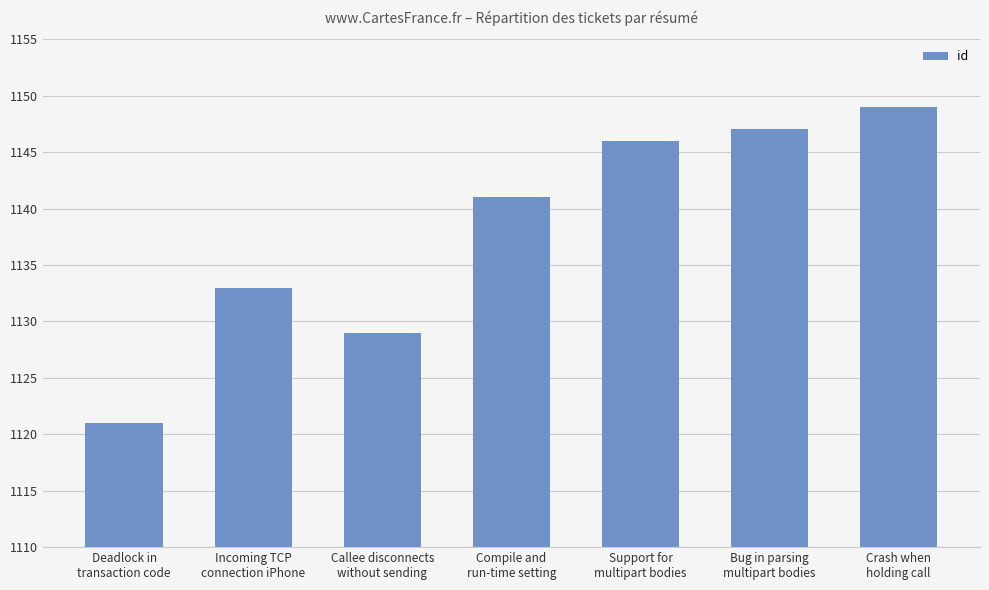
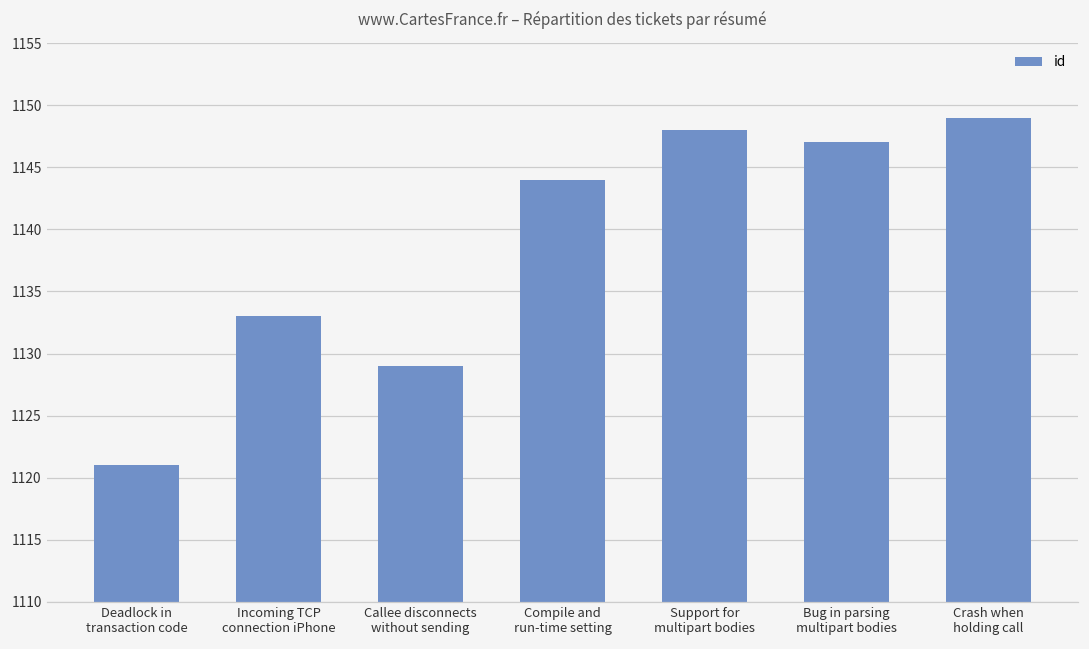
  {
    "Deadlock in transaction code": 1121,
    "Incoming TCP connection iPhone": 1133,
    "Callee disconnects without sending": 1129,
-   "Compile and run-time setting": 1141,
-   "Support for multipart bodies": 1146,
+   "Compile and run-time setting": 1144,
+   "Support for multipart bodies": 1148,
    "Bug in parsing multipart bodies": 1147,
    "Crash when holding call": 1149
  }
